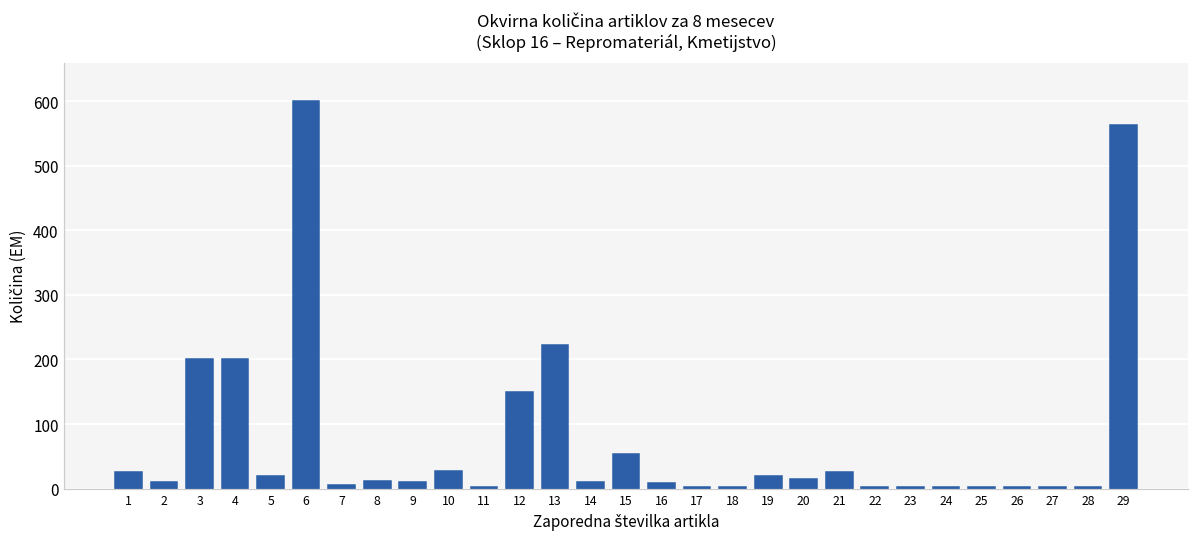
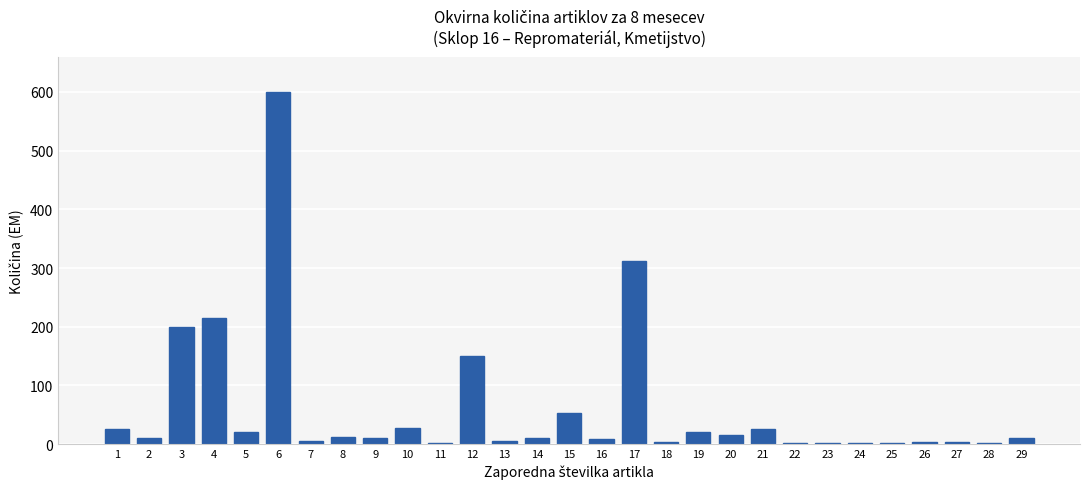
  {
    "1": 30,
    "2": 10,
    "3": 200,
-   "4": 200,
+   "4": 220,
    "5": 20,
    "6": 600,
    "7": 10,
    "8": 10,
    "9": 10,
    "10": 30,
    "12": 150,
-   "13": 220,
+   "13": 10,
    "14": 10,
    "15": 50,
    "16": 10,
-   "17": 0,
+   "17": 310,
    "19": 20,
    "20": 20,
    "21": 30,
-   "29": 560
+   "29": 10
  }
